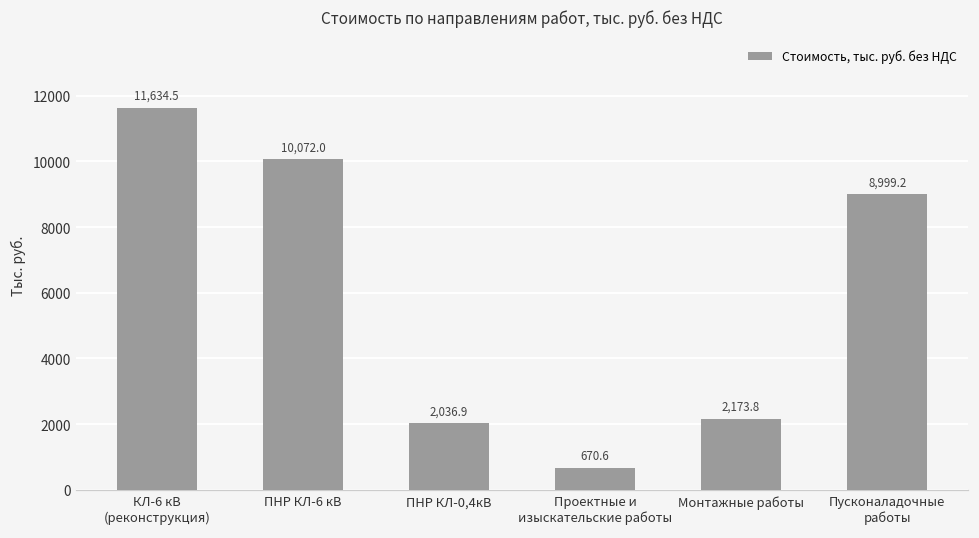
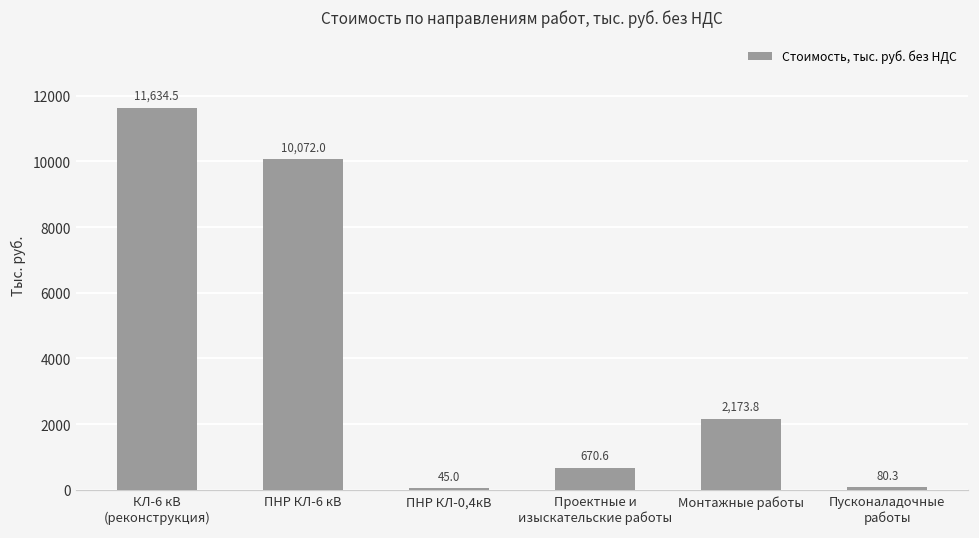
  {
    "КЛ-6 кВ (реконструкция)": "11,634.5",
    "ПНР КЛ-6 кВ": "10,072.0",
-   "ПНР КЛ-0,4кВ": "2,036.9",
+   "ПНР КЛ-0,4кВ": "45.0",
    "Проектные и изыскательские работы": "670.6",
    "Монтажные работы": "2,173.8",
-   "Пусконаладочные работы": "8,999.2"
+   "Пусконаладочные работы": "80.3"
  }
